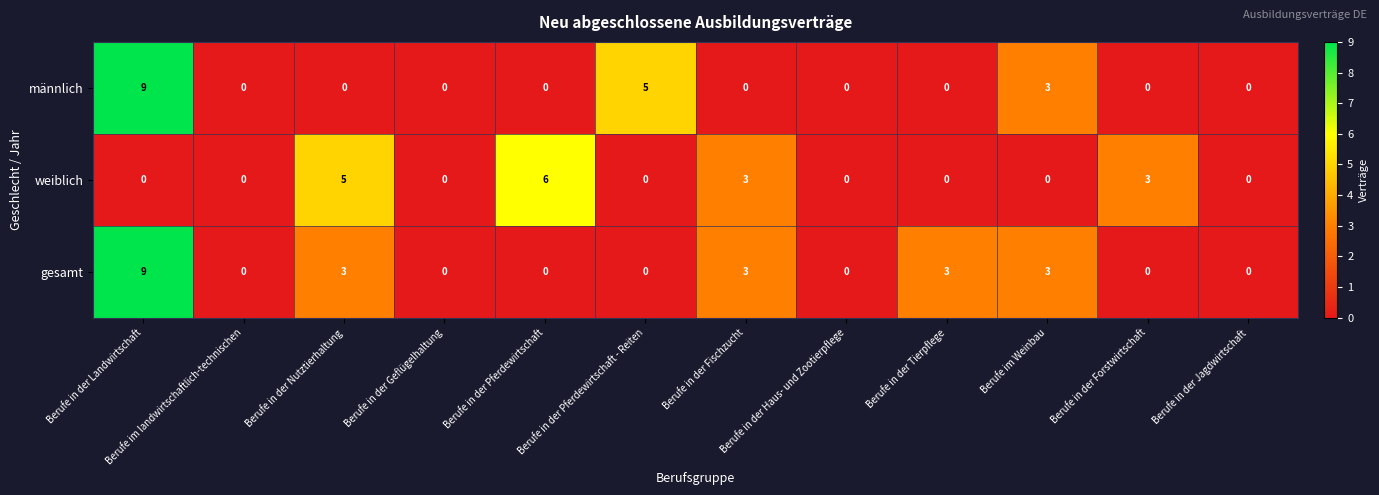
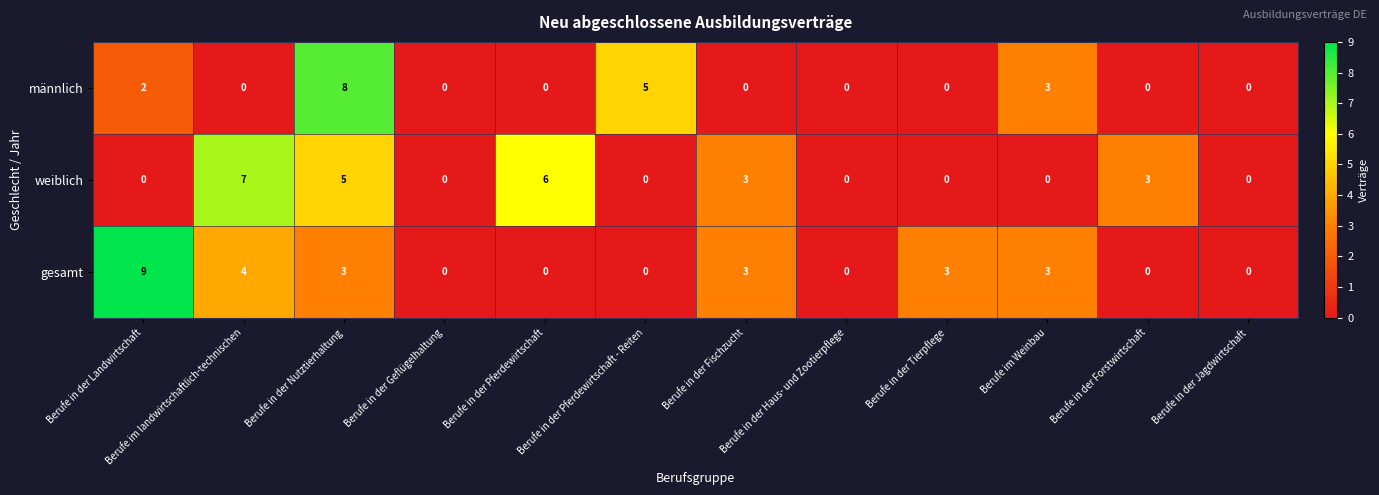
  {
    "männlich": {
-     "Berufe in der Landwirtschaft": 9,
+     "Berufe in der Landwirtschaft": 2,
      "Berufe im landwirtschaftlich-technischen": 0,
-     "Berufe in der Nutztierhaltung": 0,
+     "Berufe in der Nutztierhaltung": 8,
      "Berufe in der Geflügelhaltung": 0,
      "Berufe in der Pferdewirtschaft": 0,
      "Berufe in der Pferdewirtschaft - Reiten": 5,
      "Berufe in der Fischzucht": 0,
      "Berufe in der Haus- und Zootierpflege": 0,
      "Berufe in der Tierpflege": 0,
      "Berufe im Weinbau": 3,
      "Berufe in der Forstwirtschaft": 0,
      "Berufe in der Jagdwirtschaft": 0
    },
    "weiblich": {
      "Berufe in der Landwirtschaft": 0,
-     "Berufe im landwirtschaftlich-technischen": 0,
+     "Berufe im landwirtschaftlich-technischen": 7,
      "Berufe in der Nutztierhaltung": 5,
      "Berufe in der Geflügelhaltung": 0,
      "Berufe in der Pferdewirtschaft": 6,
      "Berufe in der Pferdewirtschaft - Reiten": 0,
      "Berufe in der Fischzucht": 3,
      "Berufe in der Haus- und Zootierpflege": 0,
      "Berufe in der Tierpflege": 0,
      "Berufe im Weinbau": 0,
      "Berufe in der Forstwirtschaft": 3,
      "Berufe in der Jagdwirtschaft": 0
    },
    "gesamt": {
      "Berufe in der Landwirtschaft": 9,
-     "Berufe im landwirtschaftlich-technischen": 0,
+     "Berufe im landwirtschaftlich-technischen": 4,
      "Berufe in der Nutztierhaltung": 3,
      "Berufe in der Geflügelhaltung": 0,
      "Berufe in der Pferdewirtschaft": 0,
      "Berufe in der Pferdewirtschaft - Reiten": 0,
      "Berufe in der Fischzucht": 3,
      "Berufe in der Haus- und Zootierpflege": 0,
      "Berufe in der Tierpflege": 3,
      "Berufe im Weinbau": 3,
      "Berufe in der Forstwirtschaft": 0,
      "Berufe in der Jagdwirtschaft": 0
    }
  }
